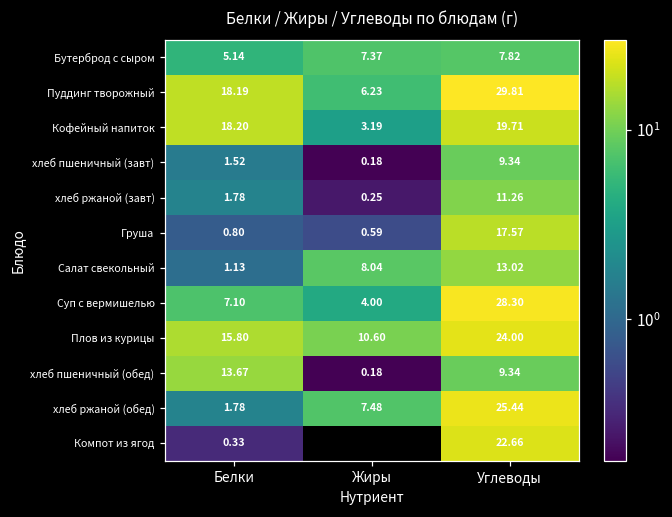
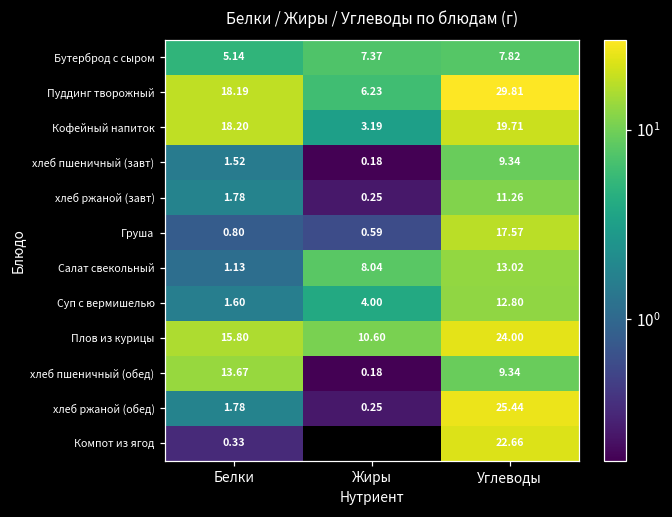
  {
    "Бутерброд с сыром": {
      "Белки": 5.14,
      "Жиры": 7.37,
      "Углеводы": 7.82
    },
    "Пуддинг творожный": {
      "Белки": 18.19,
      "Жиры": 6.23,
      "Углеводы": 29.81
    },
    "Кофейный напиток": {
      "Белки": 18.20,
      "Жиры": 3.19,
      "Углеводы": 19.71
    },
    "хлеб пшеничный (завт)": {
      "Белки": 1.52,
      "Жиры": 0.18,
      "Углеводы": 9.34
    },
    "хлеб ржаной (завт)": {
      "Белки": 1.78,
      "Жиры": 0.25,
      "Углеводы": 11.26
    },
    "Груша": {
      "Белки": 0.80,
      "Жиры": 0.59,
      "Углеводы": 17.57
    },
    "Салат свекольный": {
      "Белки": 1.13,
      "Жиры": 8.04,
      "Углеводы": 13.02
    },
    "Суп с вермишелью": {
-     "Белки": 7.10,
+     "Белки": 1.60,
      "Жиры": 4.00,
-     "Углеводы": 28.30
+     "Углеводы": 12.80
    },
    "Плов из курицы": {
      "Белки": 15.80,
      "Жиры": 10.60,
      "Углеводы": 24.00
    },
    "хлеб пшеничный (обед)": {
      "Белки": 13.67,
      "Жиры": 0.18,
      "Углеводы": 9.34
    },
    "хлеб ржаной (обед)": {
      "Белки": 1.78,
-     "Жиры": 7.48,
+     "Жиры": 0.25,
      "Углеводы": 25.44
    },
    "Компот из ягод": {
      "Белки": 0.33,
      "Углеводы": 22.66
    }
  }
